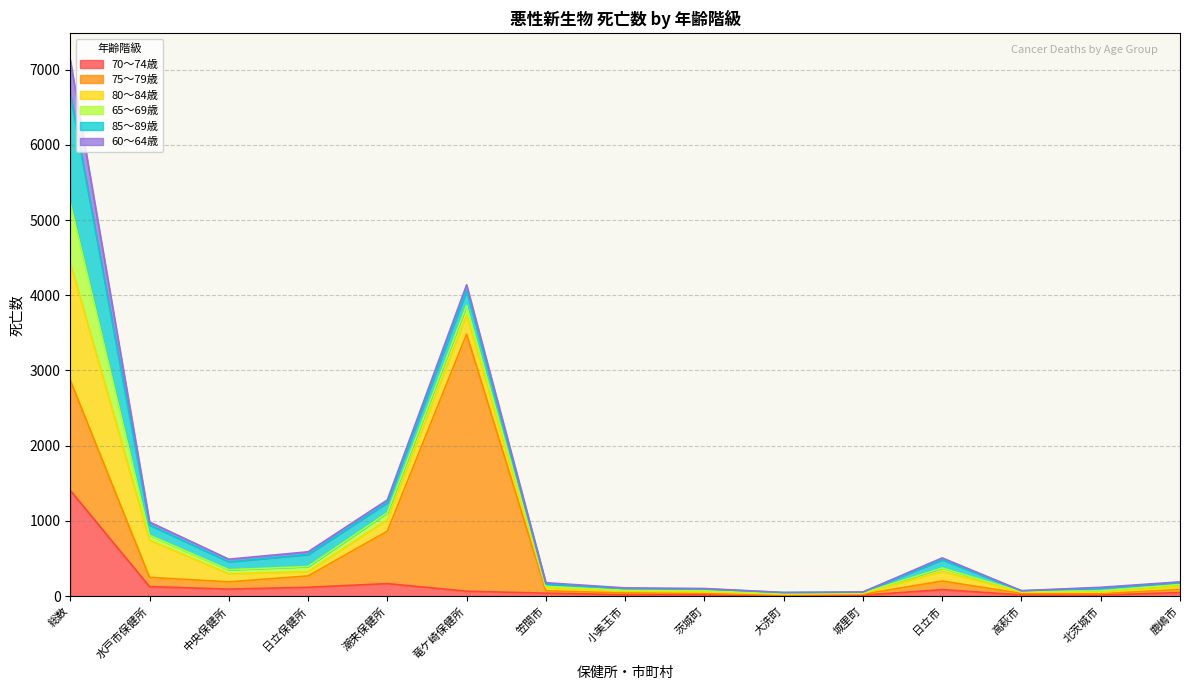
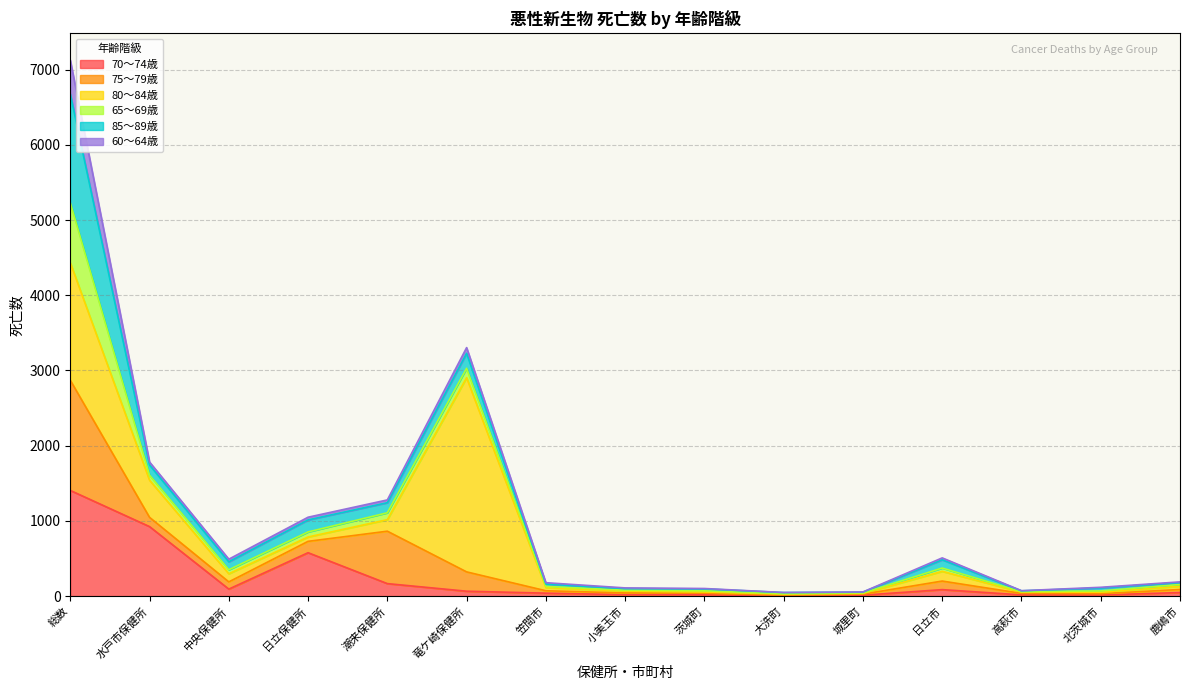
  {
    "70～74歳": {
      "総数": 1400,
-     "水戸市保健所": 100,
+     "水戸市保健所": 900,
      "中央保健所": 100,
-     "日立保健所": 100,
+     "日立保健所": 600,
      "潮来保健所": 200,
      "竜ケ崎保健所": 100,
      "日立市": 100,
      "鹿嶋市": 0
    },
    "75～79歳": {
      "総数": 1500,
      "水戸市保健所": 100,
      "中央保健所": 100,
      "日立保健所": 200,
      "潮来保健所": 700,
-     "竜ケ崎保健所": 3400,
+     "竜ケ崎保健所": 300,
      "日立市": 100,
      "鹿嶋市": 0
    },
    "80～84歳": {
      "総数": 1600,
      "水戸市保健所": 500,
      "中央保健所": 100,
      "日立保健所": 100,
      "潮来保健所": 200,
-     "竜ケ崎保健所": 300,
+     "竜ケ崎保健所": 2600,
      "日立市": 100
    },
    "65～69歳": {
      "総数": 800,
      "水戸市保健所": 100,
      "中央保健所": 100,
      "日立保健所": 100,
      "潮来保健所": 100,
      "竜ケ崎保健所": 100,
      "日立市": 0
    },
    "85～89歳": {
      "総数": 1400,
      "水戸市保健所": 100,
      "中央保健所": 100,
      "日立保健所": 200,
      "潮来保健所": 100,
      "竜ケ崎保健所": 200
    },
    "60～64歳": {
      "総数": 500,
      "水戸市保健所": 0,
      "中央保健所": 0,
      "日立保健所": 0,
      "潮来保健所": 0,
      "竜ケ崎保健所": 100
    }
  }
